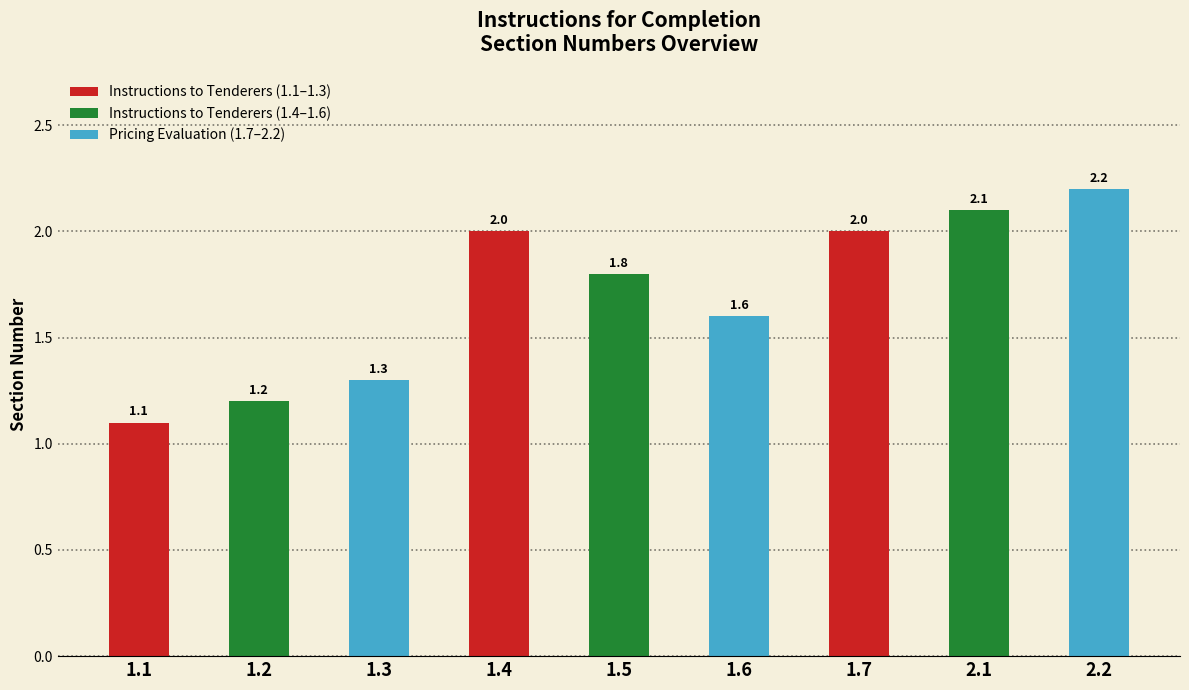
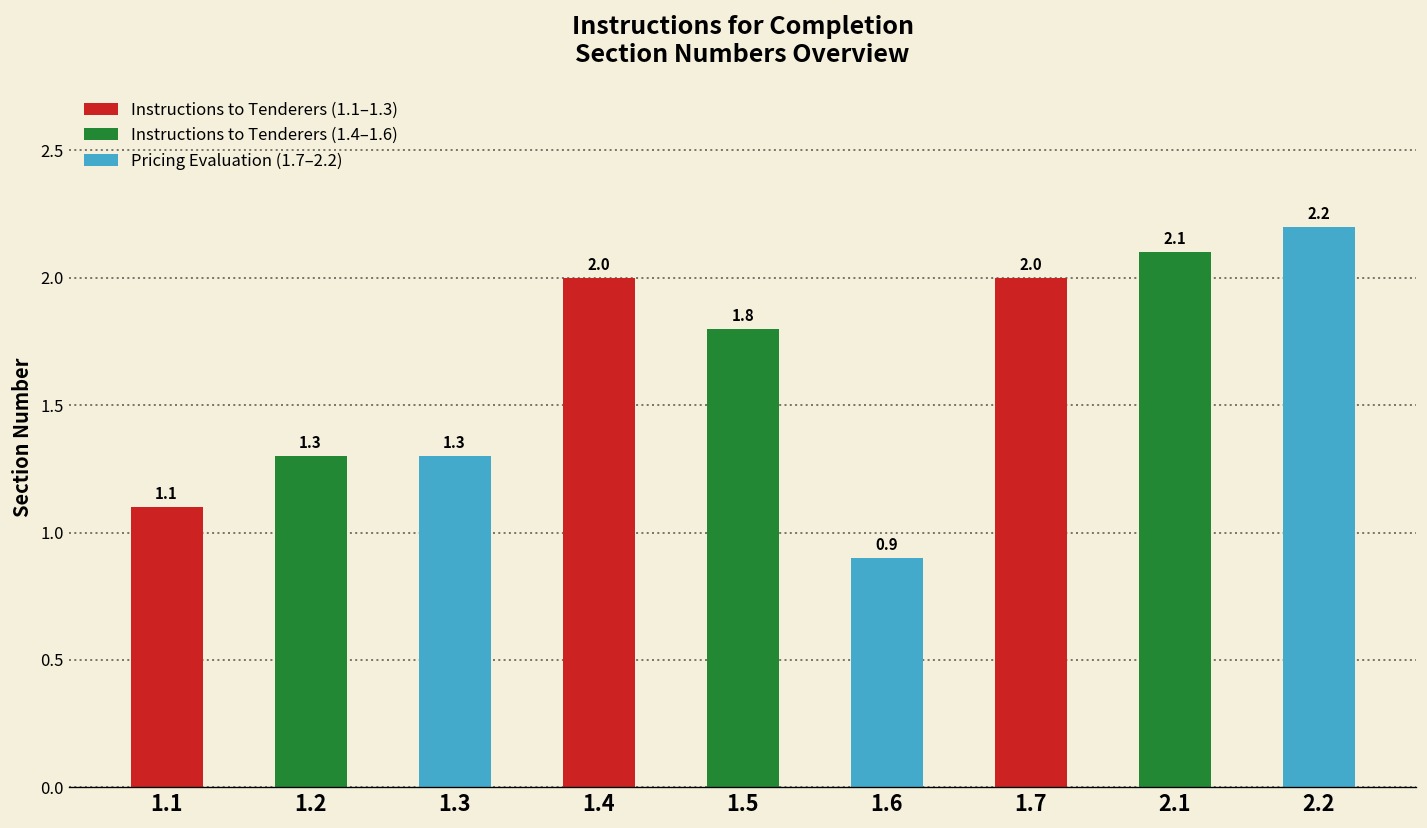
  {
    "1.1": 1.1,
-   "1.2": 1.2,
+   "1.2": 1.3,
    "1.3": 1.3,
    "1.4": 2.0,
    "1.5": 1.8,
-   "1.6": 1.6,
+   "1.6": 0.9,
    "1.7": 2.0,
    "2.1": 2.1,
    "2.2": 2.2
  }
